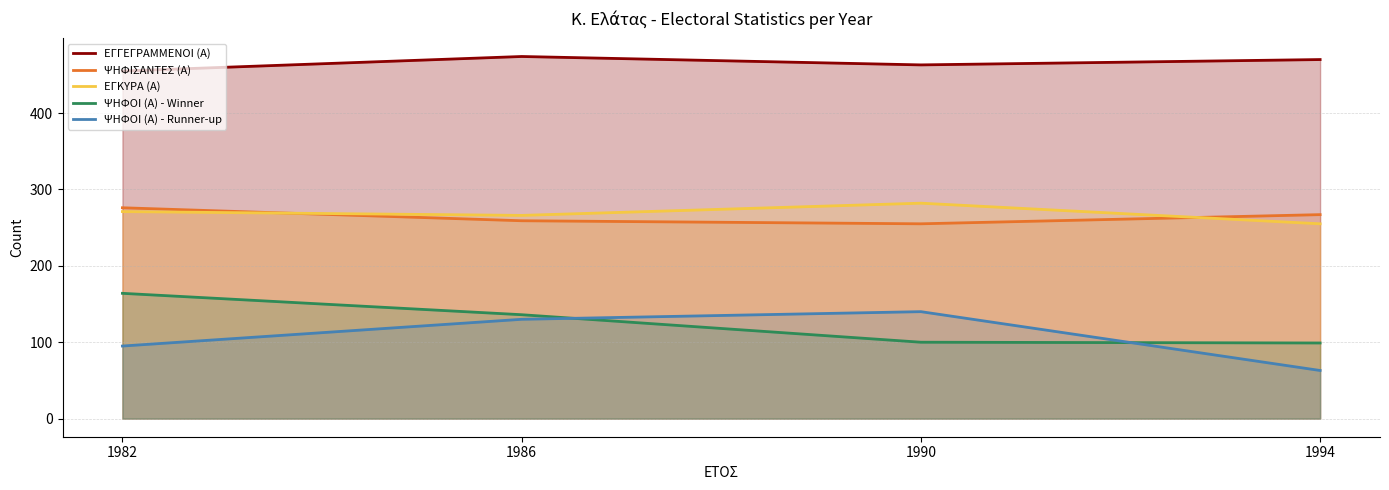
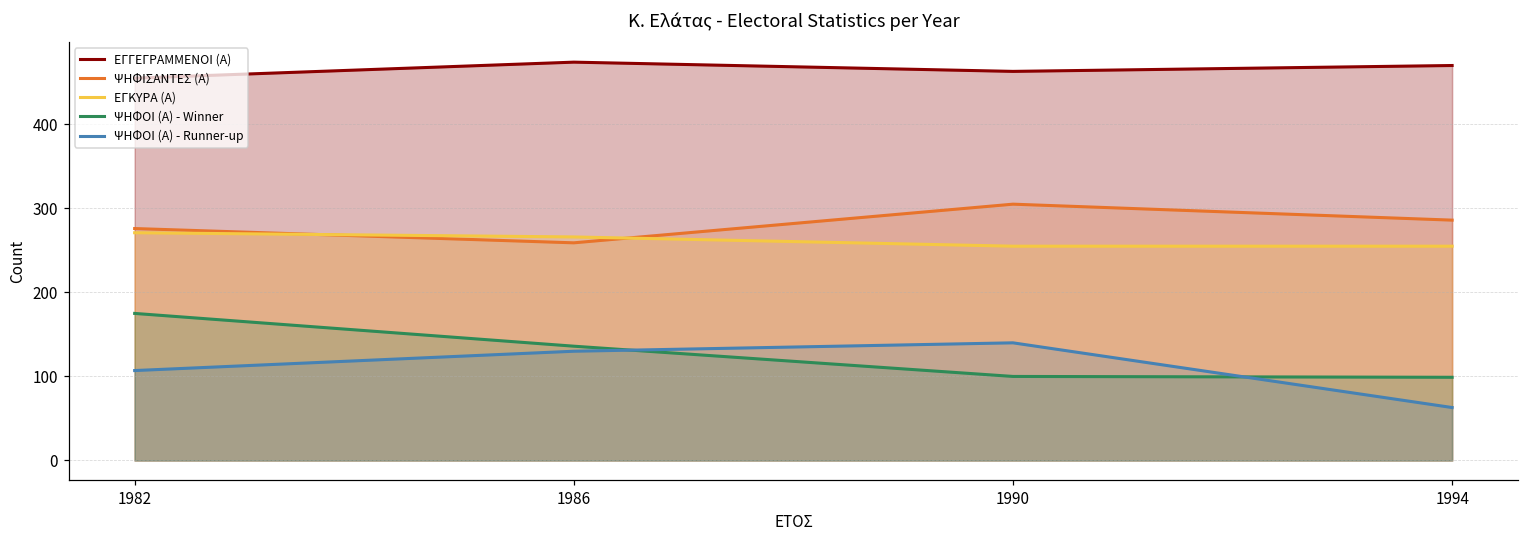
  {
    "ΕΓΓΕΓΡΑΜΜΕΝΟΙ (Α)": {
      "1986": 470,
      "1990": 460,
      "1994": 470
    },
    "ΨΗΦΙΣΑΝΤΕΣ (Α)": {
      "1982": 280,
      "1986": 260,
-     "1990": 260,
-     "1994": 270
+     "1990": 310,
+     "1994": 290
    },
    "ΕΓΚΥΡΑ (Α)": {
      "1982": 270,
      "1986": 270,
-     "1990": 280,
+     "1990": 260,
      "1994": 260
    },
    "ΨΗΦΟΙ (Α) - Winner": {
-     "1982": 160,
+     "1982": 180,
      "1986": 140,
      "1990": 100,
      "1994": 100
    },
    "ΨΗΦΟΙ (Α) - Runner-up": {
-     "1982": 100,
+     "1982": 110,
      "1986": 130,
      "1990": 140,
      "1994": 60
    }
  }
